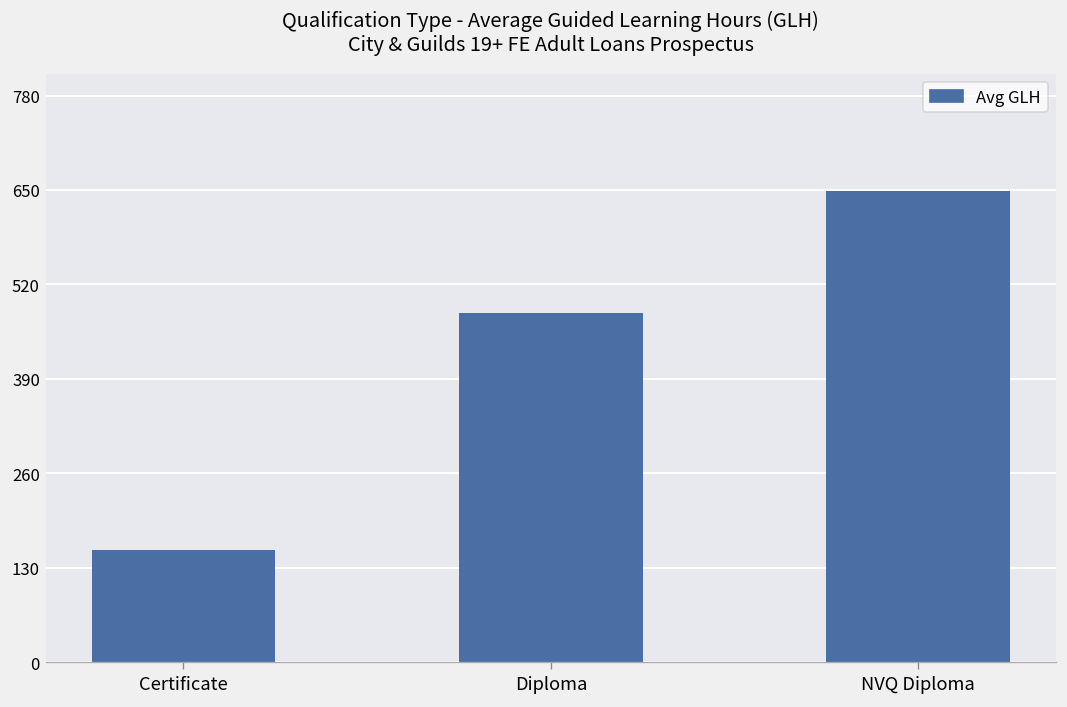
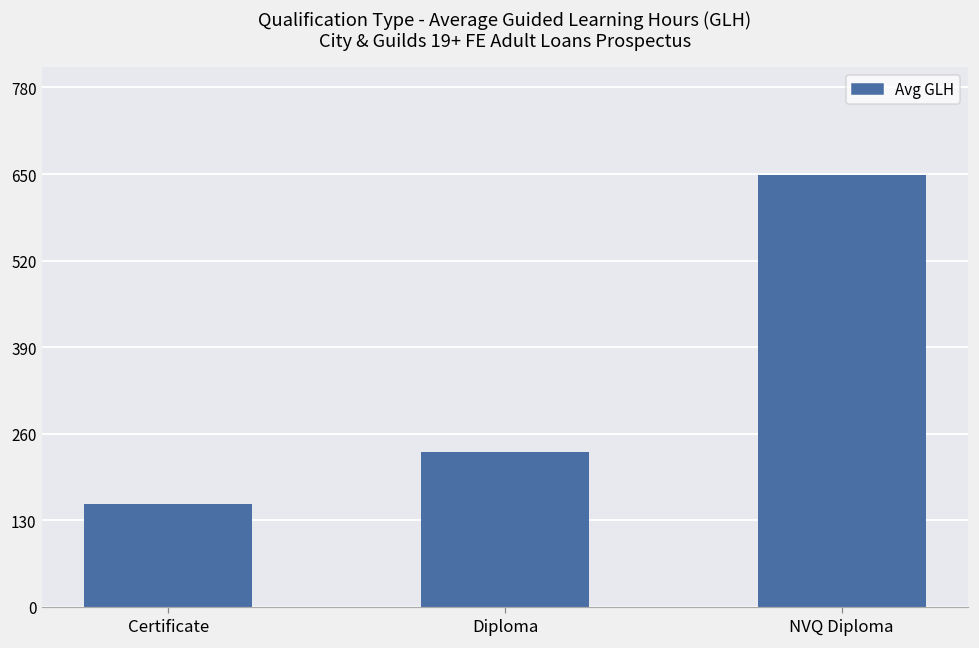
  {
    "Certificate": 160,
-   "Diploma": 480,
+   "Diploma": 230,
    "NVQ Diploma": 650
  }
